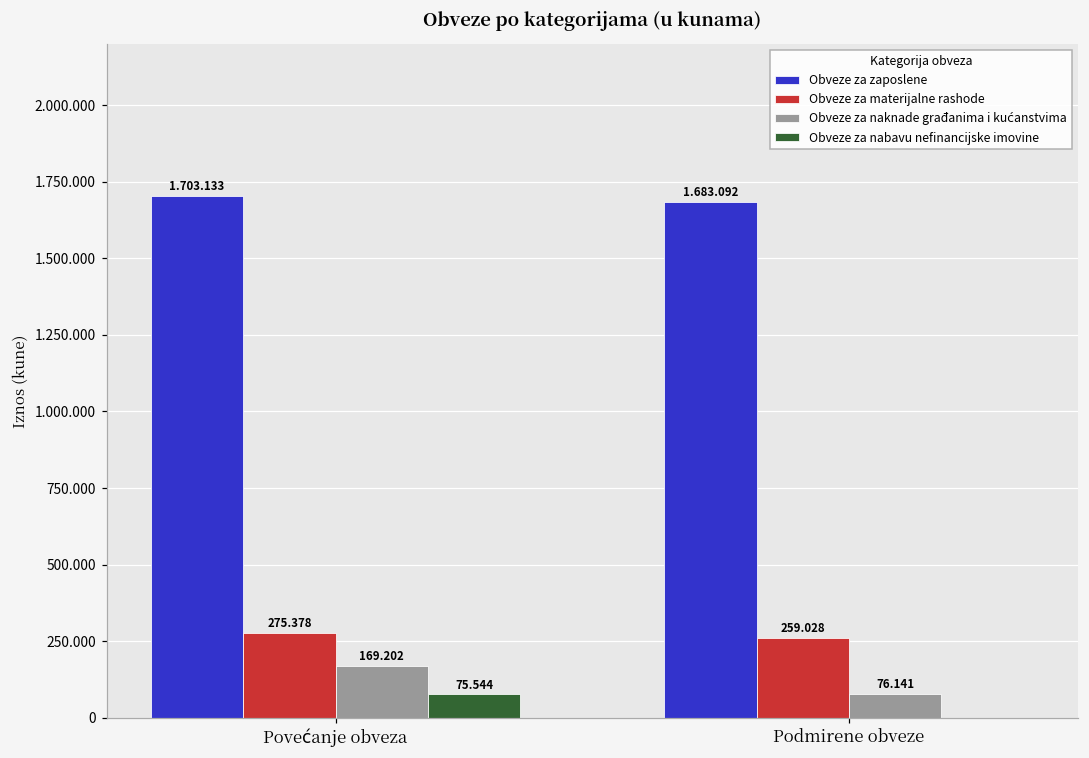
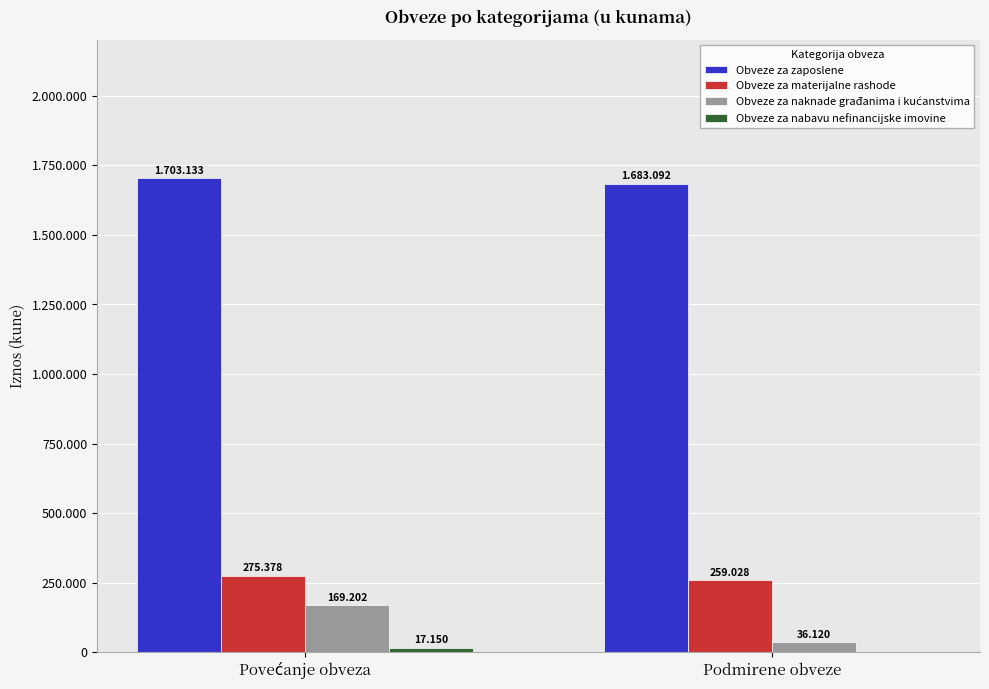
  {
    "Obveze za naknade građanima i kućanstvima": {
-     "Podmirene obveze": 76.141
+     "Podmirene obveze": 36.120
    },
    "Obveze za nabavu nefinancijske imovine": {
-     "Povećanje obveza": 75.544
+     "Povećanje obveza": 17.150
    }
  }
